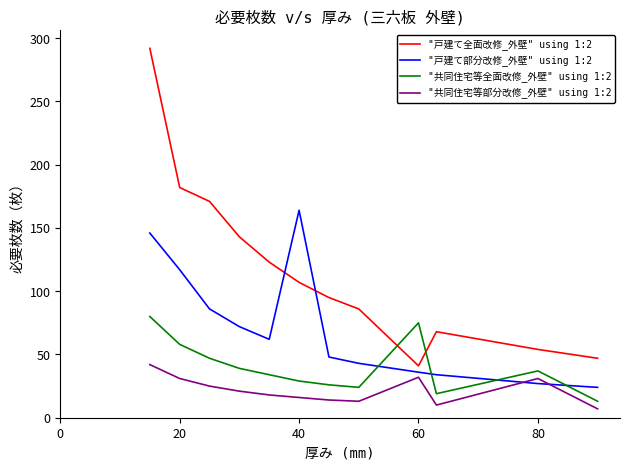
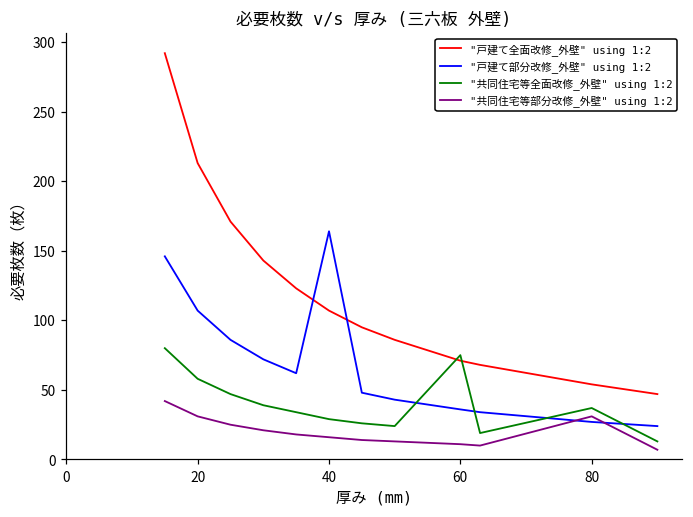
  {
    "\"戸建て全面改修_外壁\" using 1:2": {
-     "20": 182,
+     "20": 213,
      "40": 107,
-     "60": 41,
+     "60": 71,
      "80": 54
    },
    "\"戸建て部分改修_外壁\" using 1:2": {
-     "20": 117,
+     "20": 107,
      "40": 164,
      "60": 36,
      "80": 27
    },
    "\"共同住宅等全面改修_外壁\" using 1:2": {
      "20": 58,
      "40": 29,
      "60": 75,
      "80": 37
    },
    "\"共同住宅等部分改修_外壁\" using 1:2": {
      "20": 31,
      "40": 16,
-     "60": 32,
+     "60": 11,
      "80": 31
    }
  }
